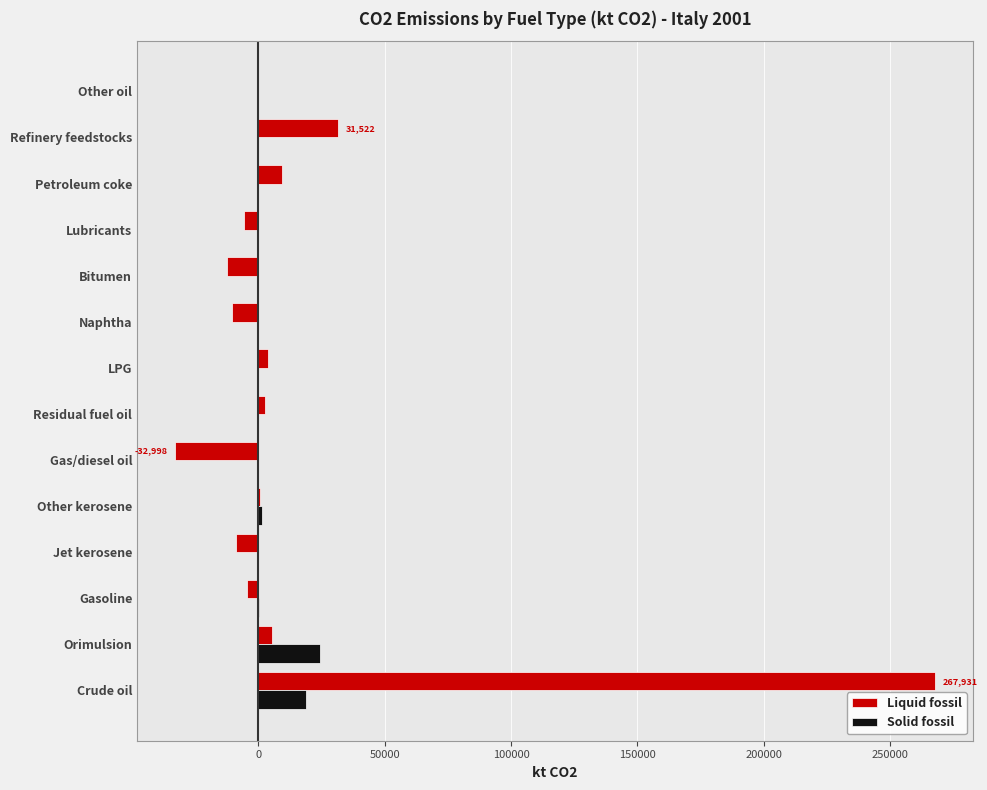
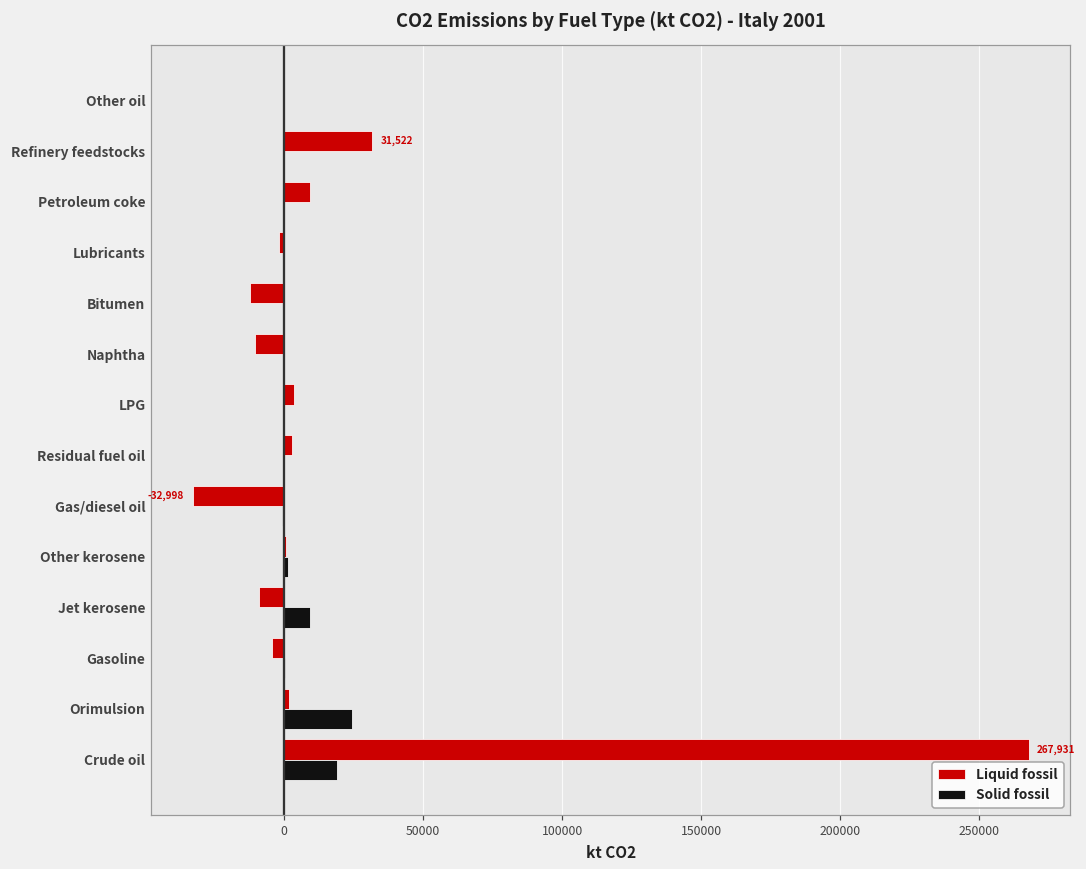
  {
    "Liquid fossil": {
      "Petroleum coke": 9000,
-     "Lubricants": -6000,
+     "Lubricants": -2000,
      "Bitumen": -12000,
      "Naphtha": -11000,
      "LPG": 4000,
      "Residual fuel oil": 3000,
      "Jet kerosene": -9000,
      "Gasoline": -5000,
-     "Orimulsion": 5000
+     "Orimulsion": 2000
    },
    "Solid fossil": {
      "Other oil": 0,
      "Refinery feedstocks": 0,
      "Petroleum coke": 0,
      "Lubricants": 0,
      "Bitumen": 0,
      "Naphtha": 0,
      "LPG": 0,
      "Residual fuel oil": 0,
      "Other kerosene": 1000,
-     "Jet kerosene": 0,
+     "Jet kerosene": 9000,
      "Orimulsion": 24000,
      "Crude oil": 19000
    }
  }
